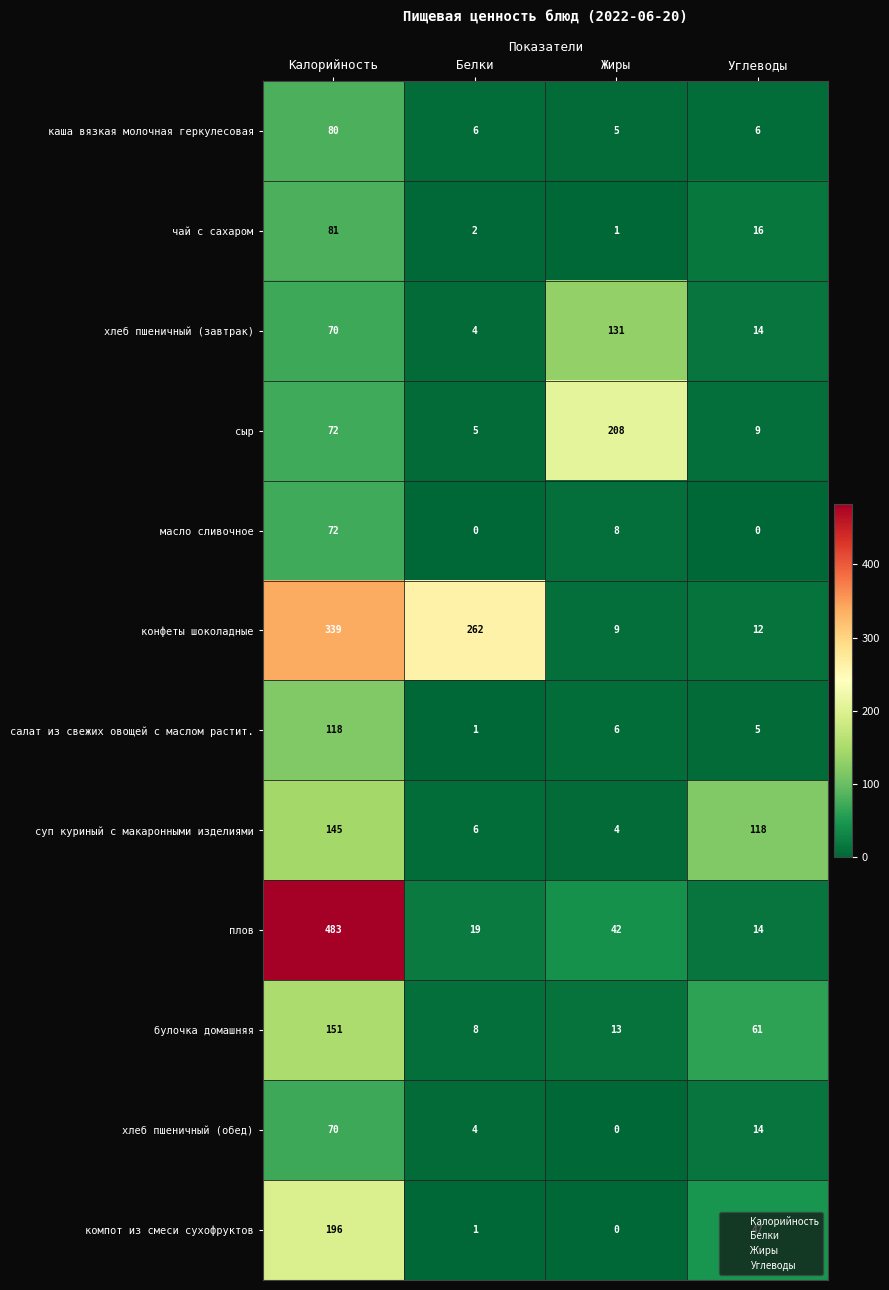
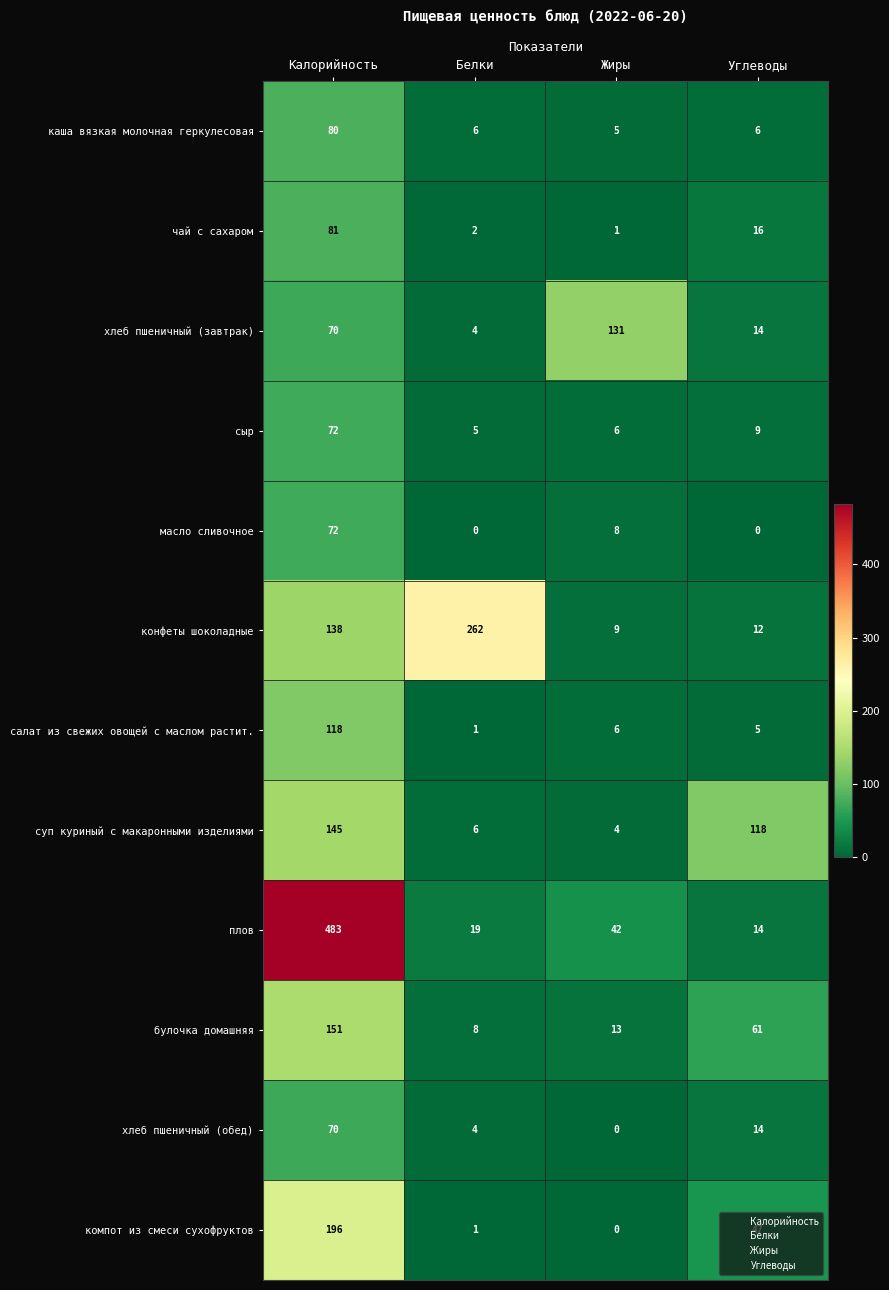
  {
    "каша вязкая молочная геркулесовая": {
      "Калорийность": 80,
      "Белки": 6,
      "Жиры": 5,
      "Углеводы": 6
    },
    "чай с сахаром": {
      "Калорийность": 81,
      "Белки": 2,
      "Жиры": 1,
      "Углеводы": 16
    },
    "хлеб пшеничный (завтрак)": {
      "Калорийность": 70,
      "Белки": 4,
      "Жиры": 131,
      "Углеводы": 14
    },
    "сыр": {
      "Калорийность": 72,
      "Белки": 5,
-     "Жиры": 208,
+     "Жиры": 6,
      "Углеводы": 9
    },
    "масло сливочное": {
      "Калорийность": 72,
      "Белки": 0,
      "Жиры": 8,
      "Углеводы": 0
    },
    "конфеты шоколадные": {
-     "Калорийность": 339,
+     "Калорийность": 138,
      "Белки": 262,
      "Жиры": 9,
      "Углеводы": 12
    },
    "салат из свежих овощей с маслом растит.": {
      "Калорийность": 118,
      "Белки": 1,
      "Жиры": 6,
      "Углеводы": 5
    },
    "суп куриный с макаронными изделиями": {
      "Калорийность": 145,
      "Белки": 6,
      "Жиры": 4,
      "Углеводы": 118
    },
    "плов": {
      "Калорийность": 483,
      "Белки": 19,
      "Жиры": 42,
      "Углеводы": 14
    },
    "булочка домашняя": {
      "Калорийность": 151,
      "Белки": 8,
      "Жиры": 13,
      "Углеводы": 61
    },
    "хлеб пшеничный (обед)": {
      "Калорийность": 70,
      "Белки": 4,
      "Жиры": 0,
      "Углеводы": 14
    },
    "компот из смеси сухофруктов": {
      "Калорийность": 196,
      "Белки": 1,
      "Жиры": 0
    }
  }
